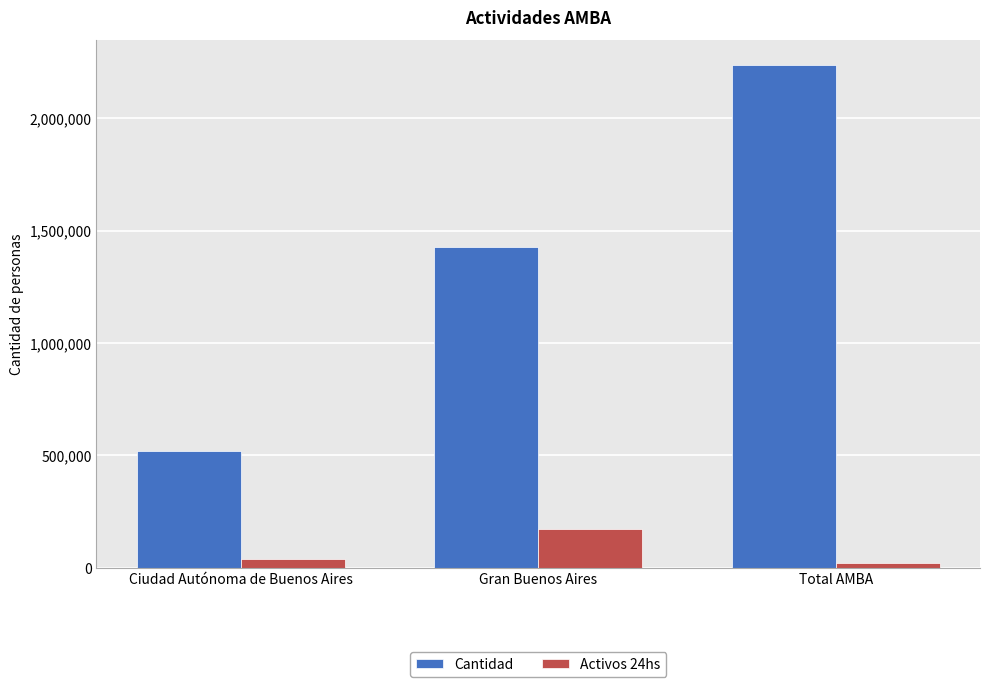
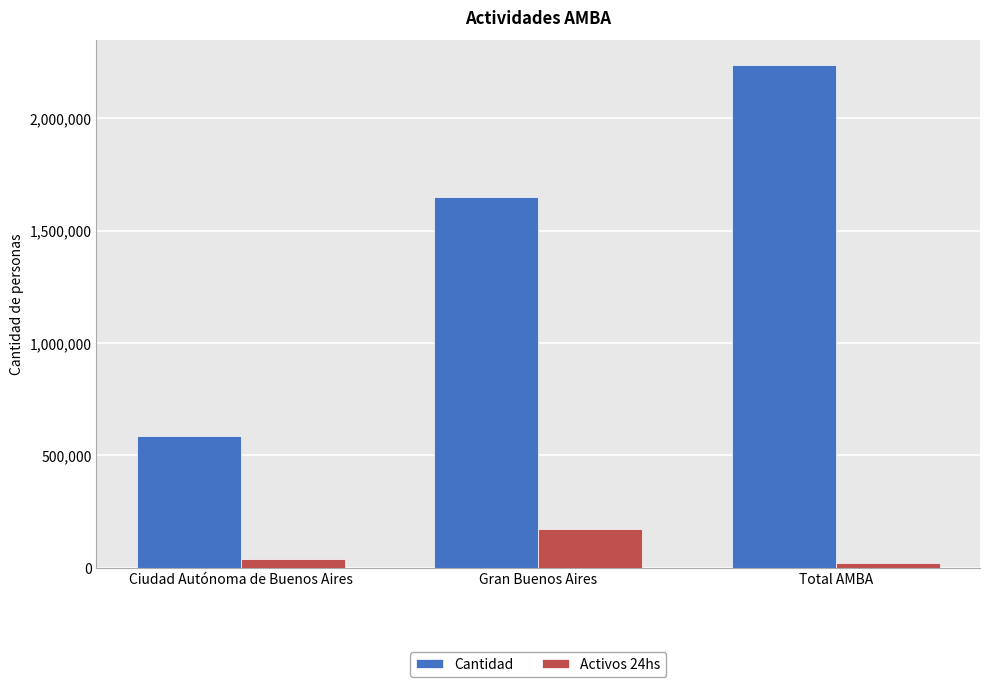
  {
    "Cantidad": {
-     "Ciudad Autónoma de Buenos Aires": "520,000",
-     "Gran Buenos Aires": "1,430,000",
+     "Ciudad Autónoma de Buenos Aires": "580,000",
+     "Gran Buenos Aires": "1,650,000",
      "Total AMBA": "2,240,000"
    },
    "Activos 24hs": {
      "Ciudad Autónoma de Buenos Aires": "40,000",
      "Gran Buenos Aires": "170,000",
      "Total AMBA": "20,000"
    }
  }
